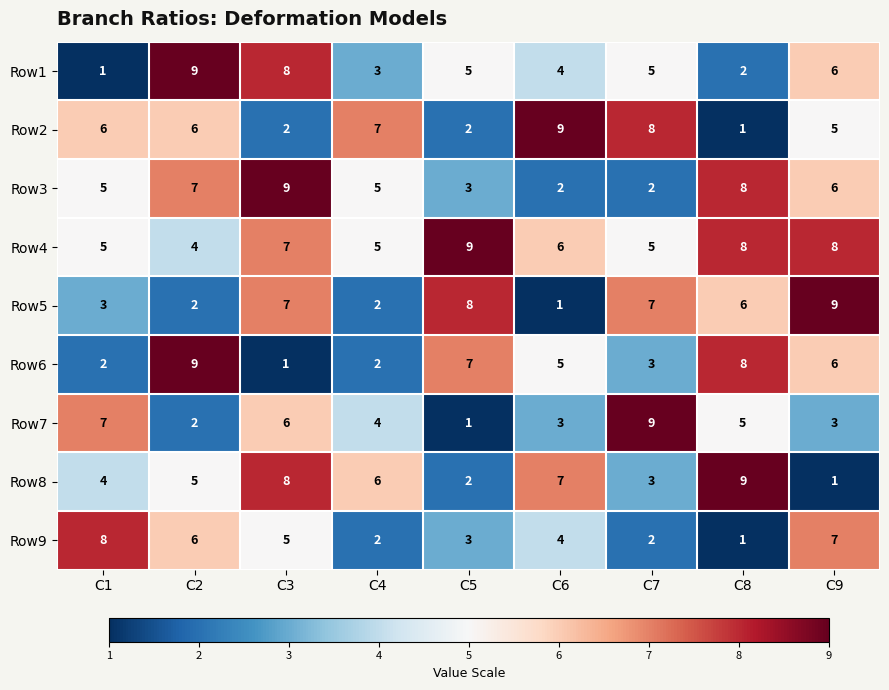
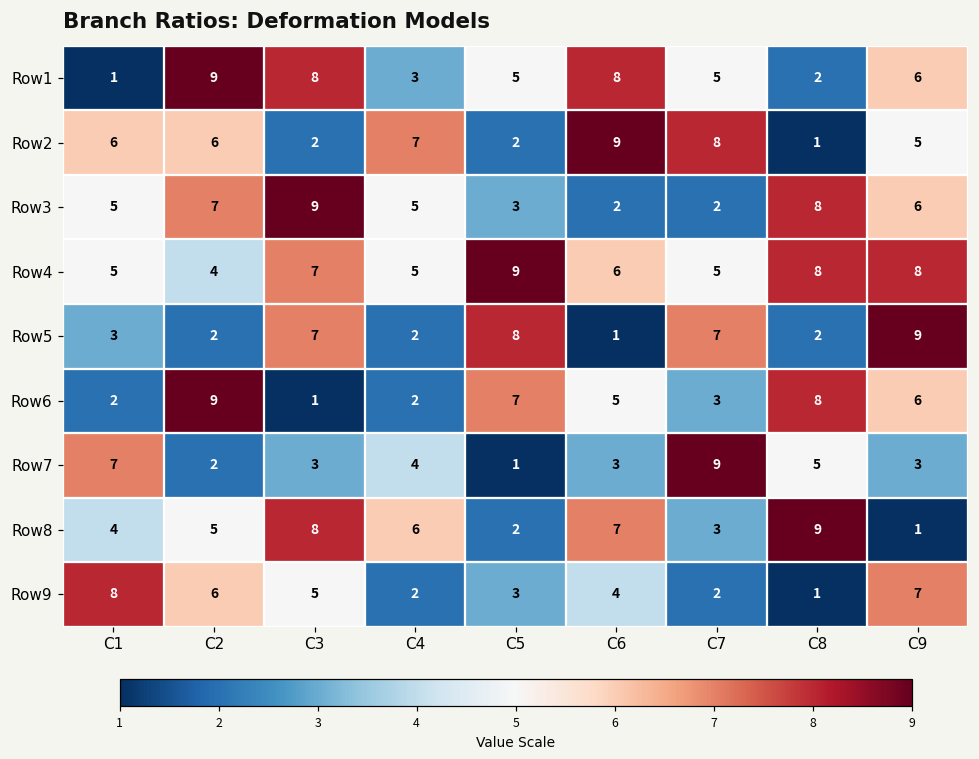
  {
    "Row1": {
      "C1": 1,
      "C2": 9,
      "C3": 8,
      "C4": 3,
      "C5": 5,
-     "C6": 4,
+     "C6": 8,
      "C7": 5,
      "C8": 2,
      "C9": 6
    },
    "Row2": {
      "C1": 6,
      "C2": 6,
      "C3": 2,
      "C4": 7,
      "C5": 2,
      "C6": 9,
      "C7": 8,
      "C8": 1,
      "C9": 5
    },
    "Row3": {
      "C1": 5,
      "C2": 7,
      "C3": 9,
      "C4": 5,
      "C5": 3,
      "C6": 2,
      "C7": 2,
      "C8": 8,
      "C9": 6
    },
    "Row4": {
      "C1": 5,
      "C2": 4,
      "C3": 7,
      "C4": 5,
      "C5": 9,
      "C6": 6,
      "C7": 5,
      "C8": 8,
      "C9": 8
    },
    "Row5": {
      "C1": 3,
      "C2": 2,
      "C3": 7,
      "C4": 2,
      "C5": 8,
      "C6": 1,
      "C7": 7,
-     "C8": 6,
+     "C8": 2,
      "C9": 9
    },
    "Row6": {
      "C1": 2,
      "C2": 9,
      "C3": 1,
      "C4": 2,
      "C5": 7,
      "C6": 5,
      "C7": 3,
      "C8": 8,
      "C9": 6
    },
    "Row7": {
      "C1": 7,
      "C2": 2,
-     "C3": 6,
+     "C3": 3,
      "C4": 4,
      "C5": 1,
      "C6": 3,
      "C7": 9,
      "C8": 5,
      "C9": 3
    },
    "Row8": {
      "C1": 4,
      "C2": 5,
      "C3": 8,
      "C4": 6,
      "C5": 2,
      "C6": 7,
      "C7": 3,
      "C8": 9,
      "C9": 1
    },
    "Row9": {
      "C1": 8,
      "C2": 6,
      "C3": 5,
      "C4": 2,
      "C5": 3,
      "C6": 4,
      "C7": 2,
      "C8": 1,
      "C9": 7
    }
  }
